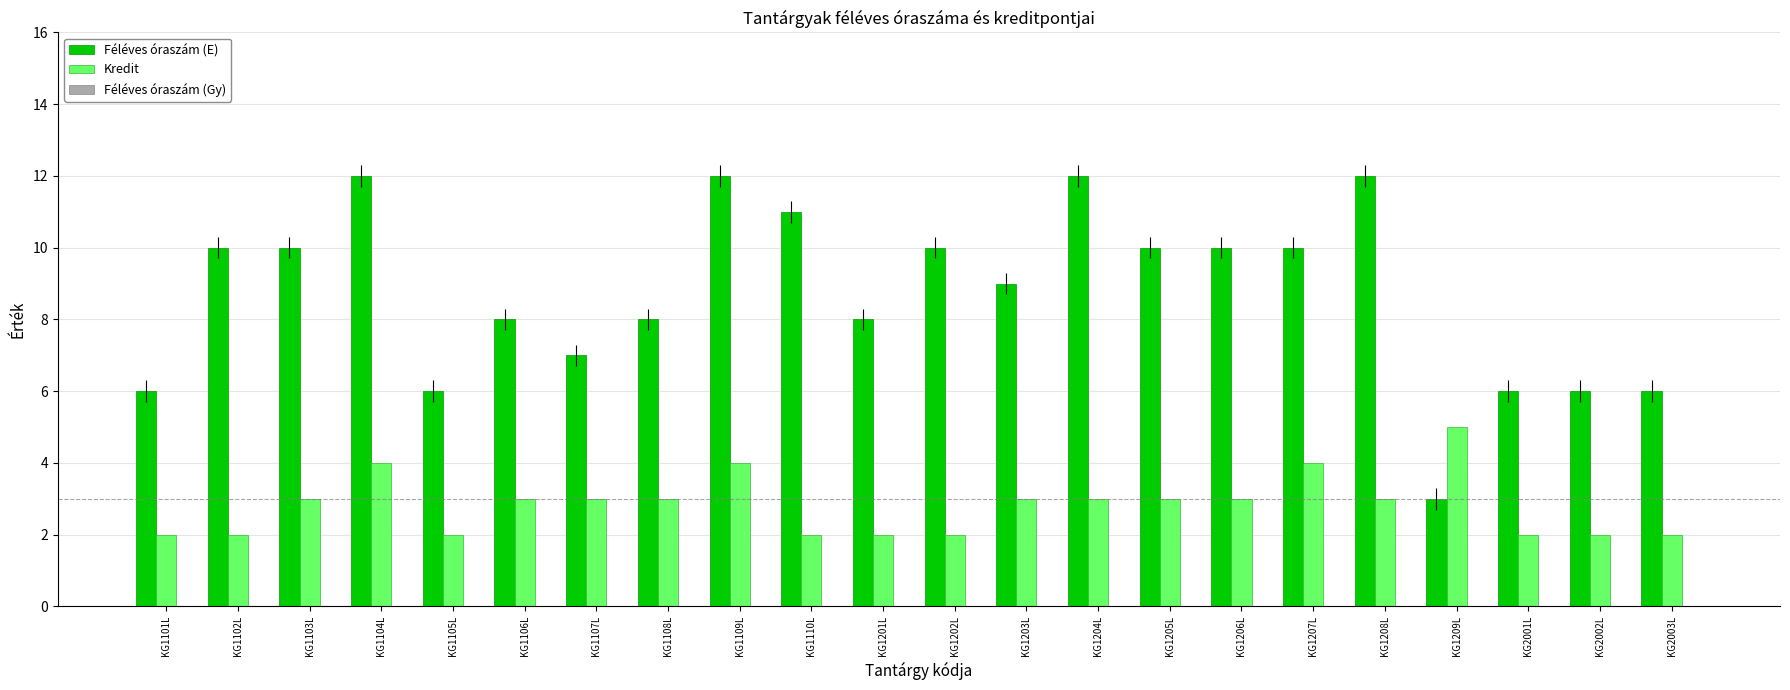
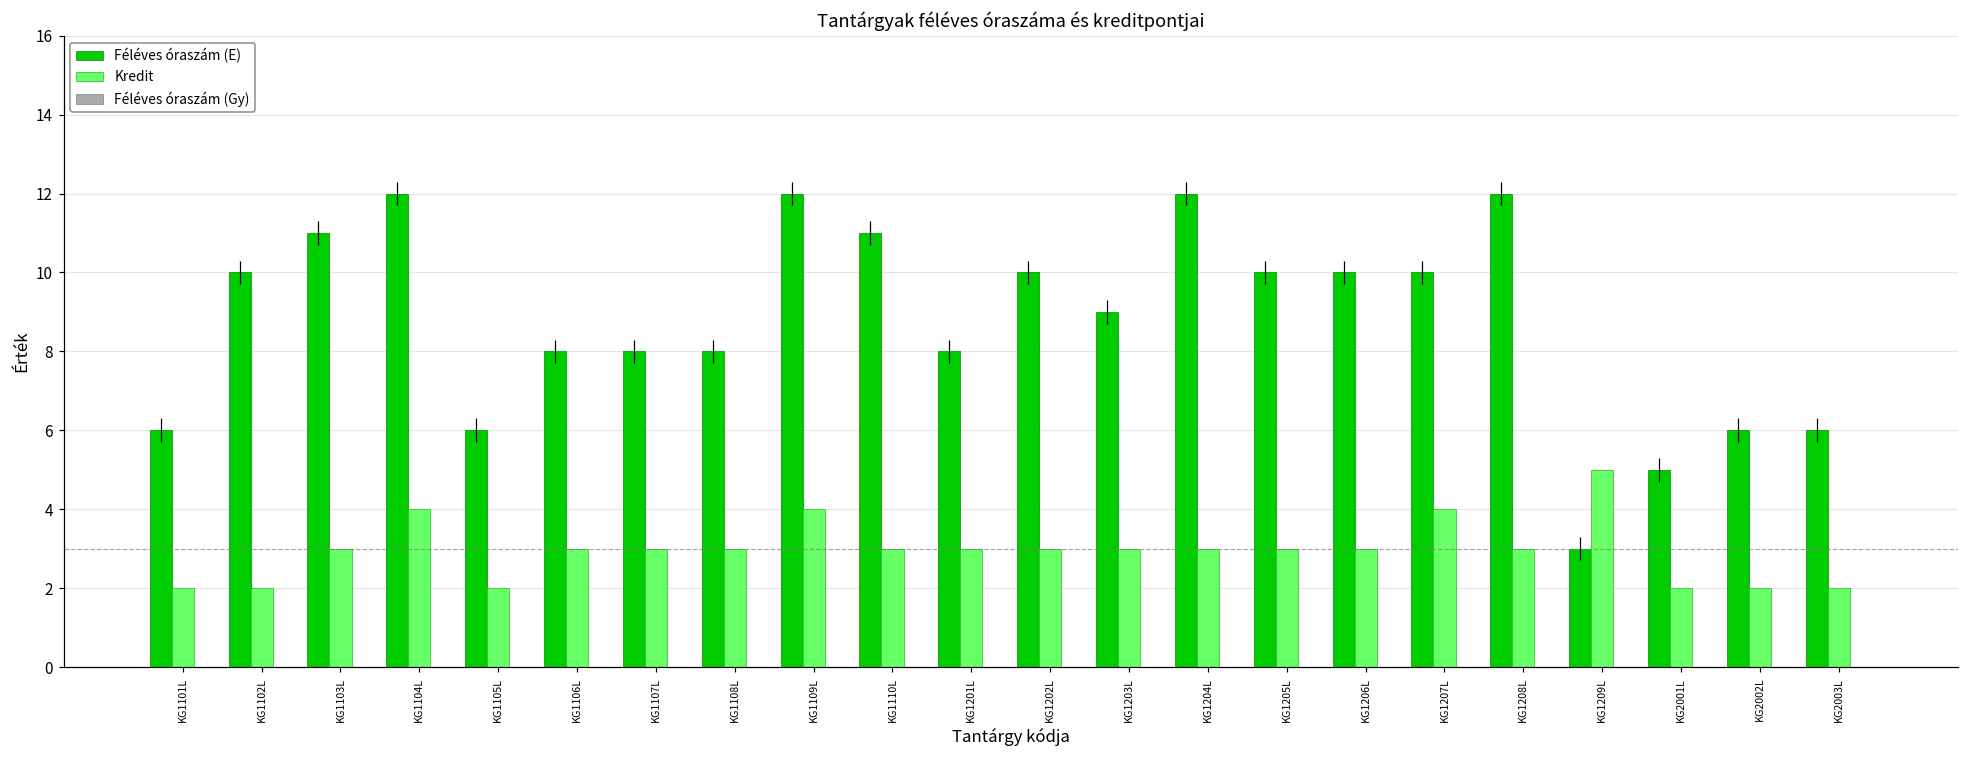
  {
    "Féléves óraszám (E)": {
      "KG1101L": 6,
      "KG1102L": 10,
-     "KG1103L": 10,
+     "KG1103L": 11,
      "KG1104L": 12,
      "KG1105L": 6,
      "KG1106L": 8,
-     "KG1107L": 7,
+     "KG1107L": 8,
      "KG1108L": 8,
      "KG1109L": 12,
      "KG1110L": 11,
      "KG1201L": 8,
      "KG1202L": 10,
      "KG1203L": 9,
      "KG1204L": 12,
      "KG1205L": 10,
      "KG1206L": 10,
      "KG1207L": 10,
      "KG1208L": 12,
      "KG1209L": 3,
-     "KG2001L": 6,
+     "KG2001L": 5,
      "KG2002L": 6,
      "KG2003L": 6
    },
    "Kredit": {
      "KG1101L": 2,
      "KG1102L": 2,
      "KG1103L": 3,
      "KG1104L": 4,
      "KG1105L": 2,
      "KG1106L": 3,
      "KG1107L": 3,
      "KG1108L": 3,
      "KG1109L": 4,
-     "KG1110L": 2,
-     "KG1201L": 2,
-     "KG1202L": 2,
+     "KG1110L": 3,
+     "KG1201L": 3,
+     "KG1202L": 3,
      "KG1203L": 3,
      "KG1204L": 3,
      "KG1205L": 3,
      "KG1206L": 3,
      "KG1207L": 4,
      "KG1208L": 3,
      "KG1209L": 5,
      "KG2001L": 2,
      "KG2002L": 2,
      "KG2003L": 2
    },
    "Féléves óraszám (Gy)": {
      "KG1101L": 0,
      "KG1102L": 0,
      "KG1103L": 0,
      "KG1104L": 0,
      "KG1105L": 0,
      "KG1106L": 0,
      "KG1107L": 0,
      "KG1108L": 0,
      "KG1109L": 0,
      "KG1110L": 0,
      "KG1201L": 0,
      "KG1202L": 0,
      "KG1203L": 0,
      "KG1204L": 0,
      "KG1205L": 0,
      "KG1206L": 0,
      "KG1207L": 0,
      "KG1208L": 0,
      "KG1209L": 0,
      "KG2001L": 0,
      "KG2002L": 0,
      "KG2003L": 0
    }
  }
